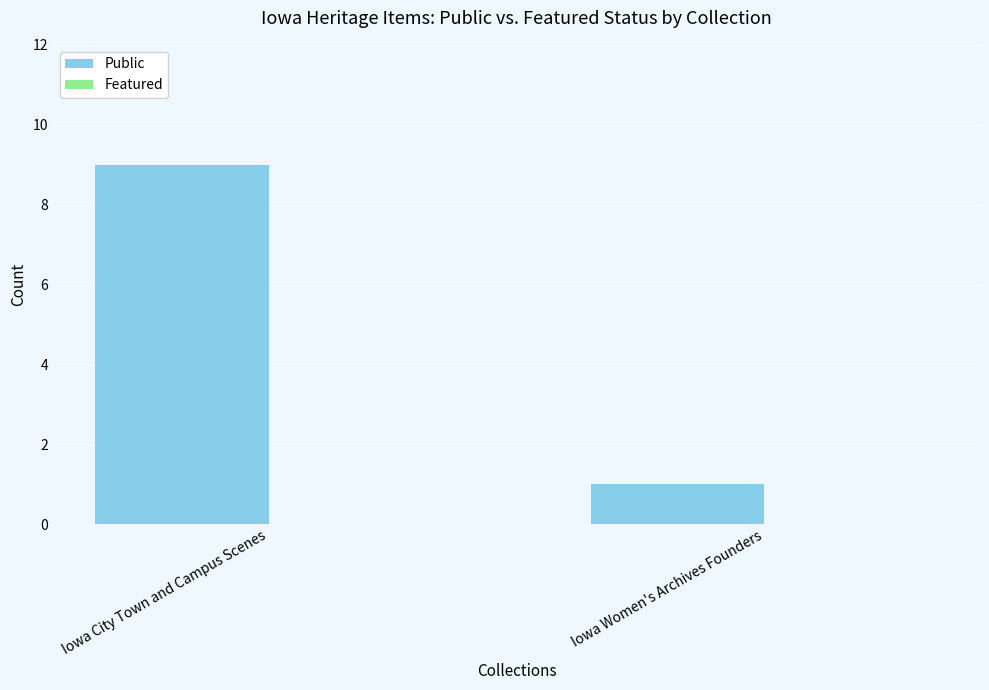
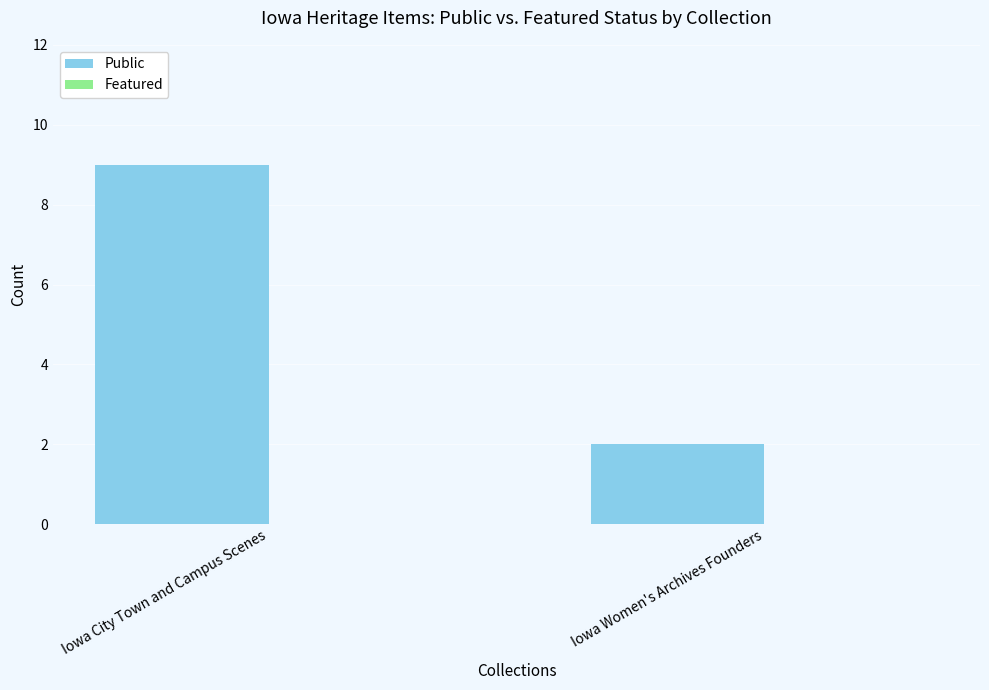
  {
    "Public": {
      "Iowa City Town and Campus Scenes": 9,
-     "Iowa Women's Archives Founders": 1
+     "Iowa Women's Archives Founders": 2
    },
    "Featured": {
      "Iowa City Town and Campus Scenes": 0,
      "Iowa Women's Archives Founders": 0
    }
  }
